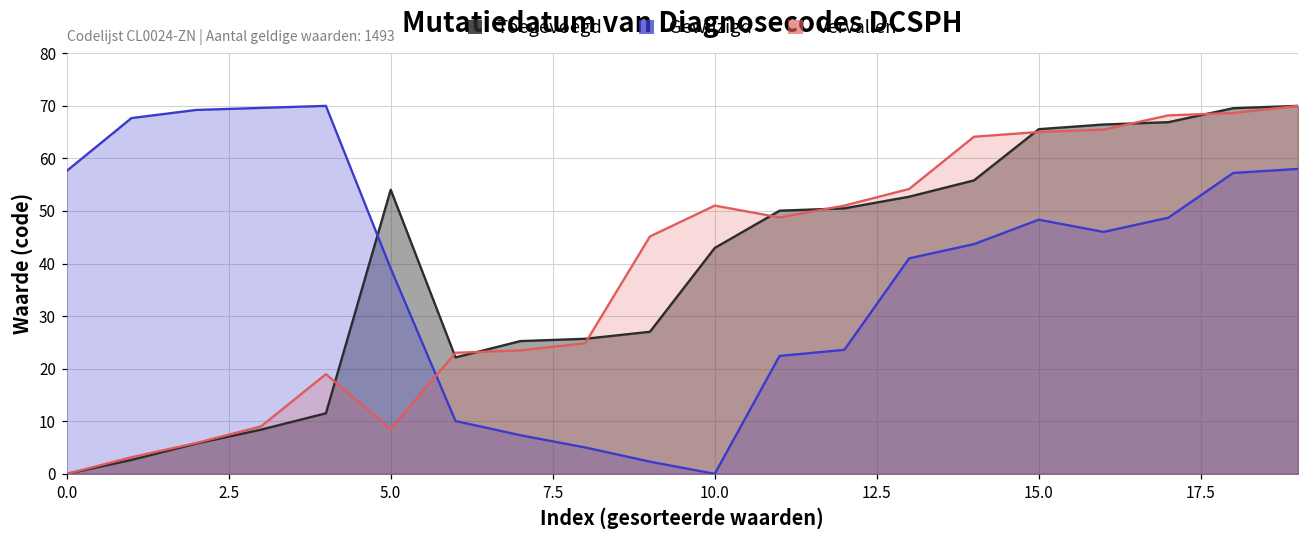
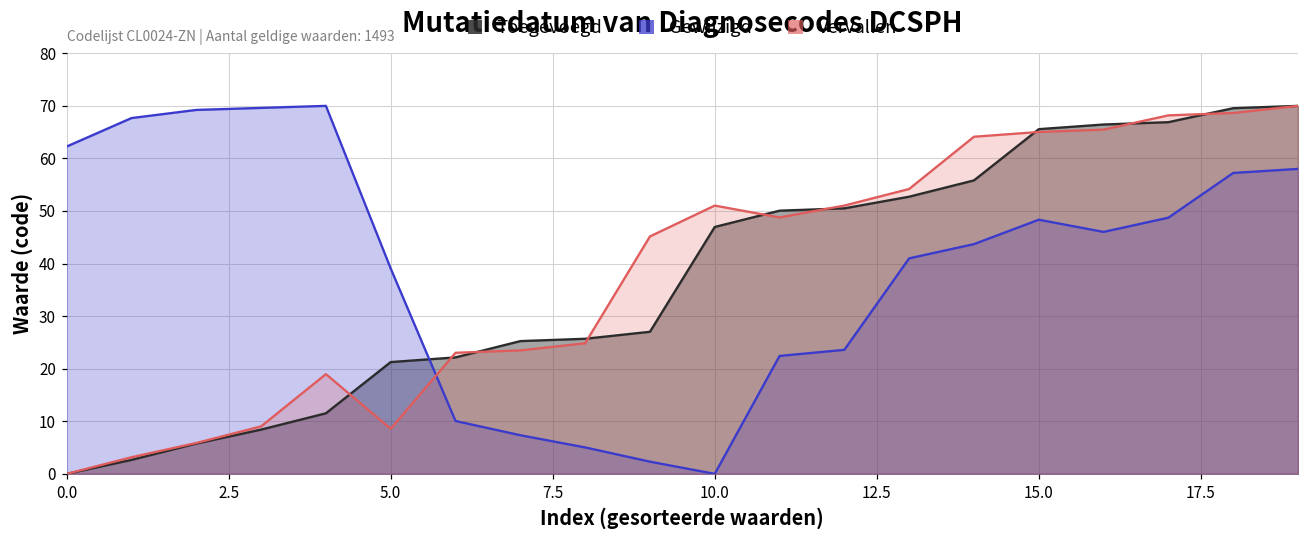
  {
    "Toegevoegd": {
-     "5.0": 54,
-     "10.0": 43,
+     "5.0": 21,
+     "10.0": 47,
      "15.0": 66
    },
    "Gewijzigd": {
-     "0.0": 58,
+     "0.0": 62,
      "5.0": 39,
      "10.0": 0,
      "15.0": 48
    },
    "Vervallen": {
      "5.0": 9,
      "10.0": 51,
      "15.0": 65
    }
  }
